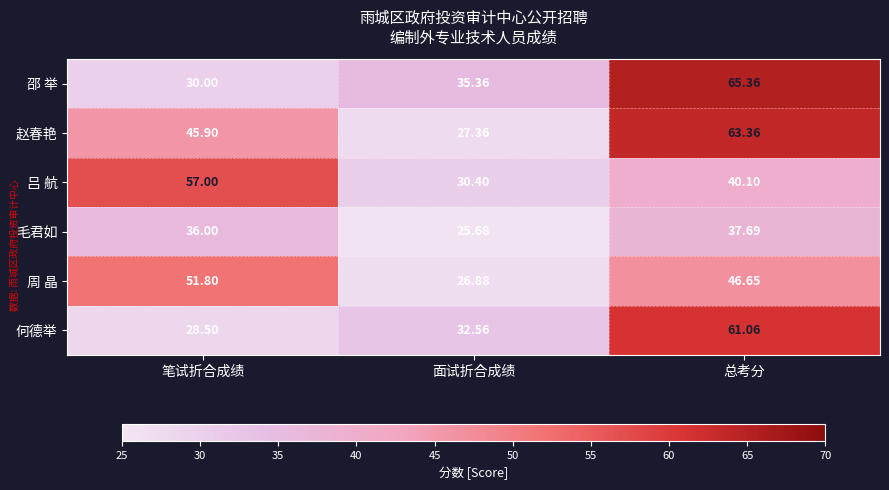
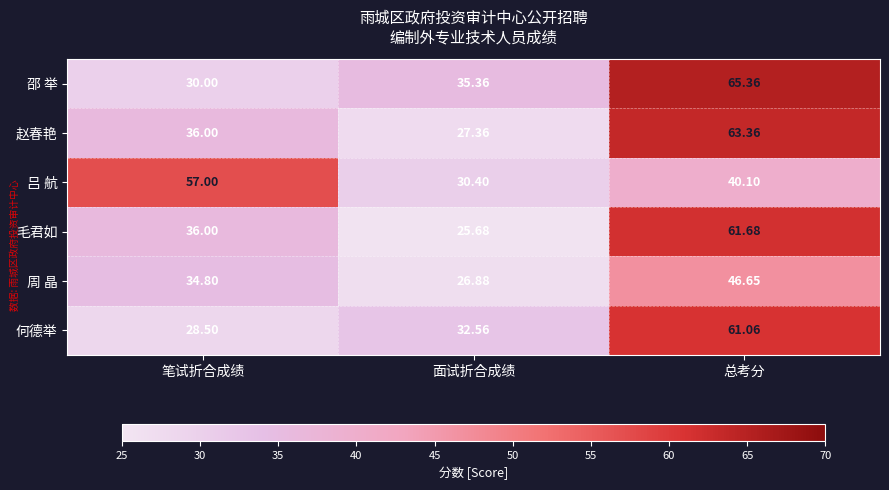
  {
    "邵 举": {
      "面试折合成绩": 35.36,
      "总考分": 65.36
    },
    "赵春艳": {
-     "笔试折合成绩": 45.90,
+     "笔试折合成绩": 36.00,
      "总考分": 63.36
    },
    "吕 航": {
      "笔试折合成绩": 57.00,
      "面试折合成绩": 30.40,
      "总考分": 40.10
    },
    "毛君如": {
      "笔试折合成绩": 36.00,
-     "总考分": 37.69
+     "总考分": 61.68
    },
    "周 晶": {
-     "笔试折合成绩": 51.80,
+     "笔试折合成绩": 34.80,
      "总考分": 46.65
    },
    "何德举": {
      "面试折合成绩": 32.56,
      "总考分": 61.06
    }
  }
